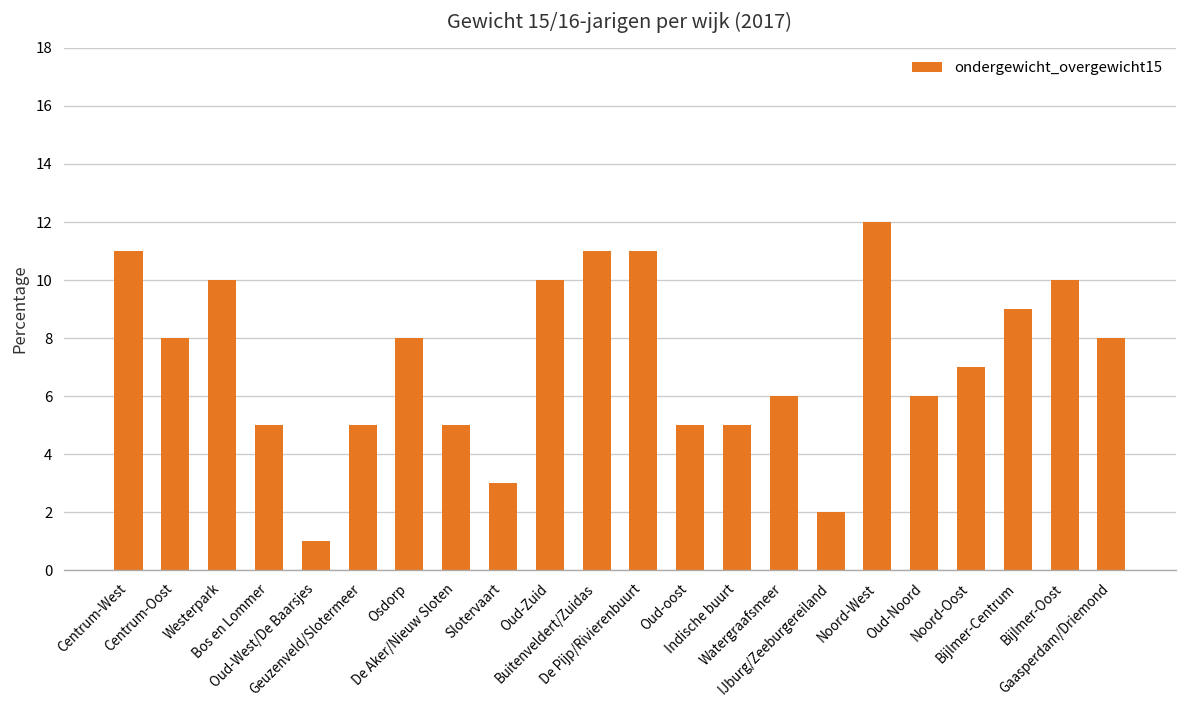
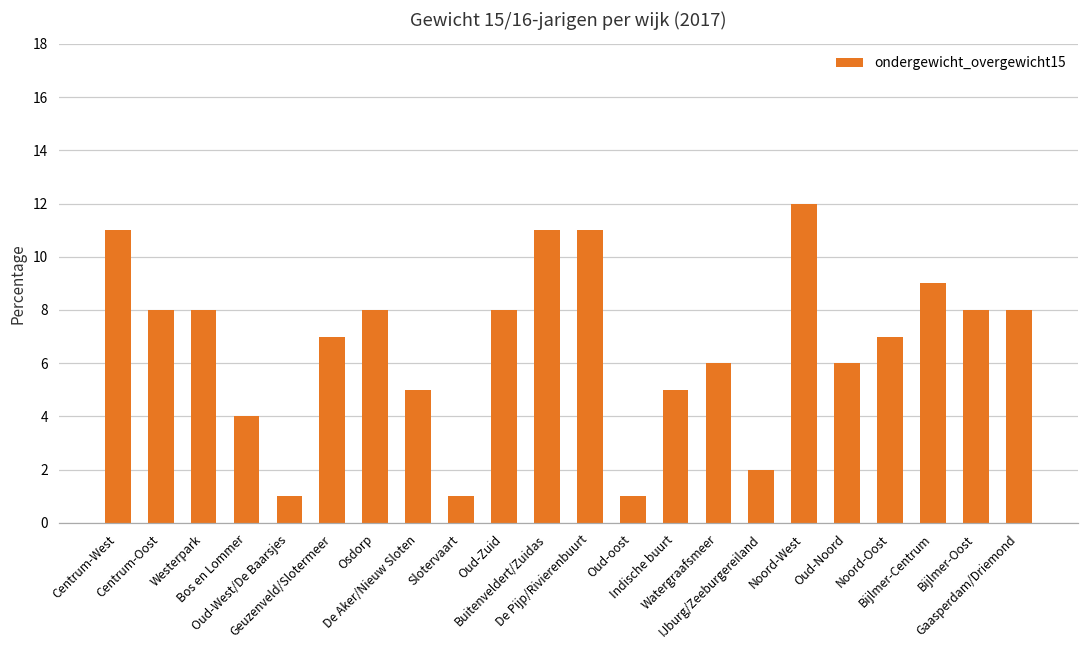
  {
    "Centrum-West": 11,
    "Centrum-Oost": 8,
-   "Westerpark": 10,
-   "Bos en Lommer": 5,
+   "Westerpark": 8,
+   "Bos en Lommer": 4,
    "Oud-West/De Baarsjes": 1,
-   "Geuzenveld/Slotermeer": 5,
+   "Geuzenveld/Slotermeer": 7,
    "Osdorp": 8,
    "De Aker/Nieuw Sloten": 5,
-   "Slotervaart": 3,
-   "Oud-Zuid": 10,
+   "Slotervaart": 1,
+   "Oud-Zuid": 8,
    "Buitenveldert/Zuidas": 11,
    "De Pijp/Rivierenbuurt": 11,
-   "Oud-oost": 5,
+   "Oud-oost": 1,
    "Indische buurt": 5,
    "Watergraafsmeer": 6,
    "IJburg/Zeeburgereiland": 2,
    "Noord-West": 12,
    "Oud-Noord": 6,
    "Noord-Oost": 7,
    "Bijlmer-Centrum": 9,
-   "Bijlmer-Oost": 10,
+   "Bijlmer-Oost": 8,
    "Gaasperdam/Driemond": 8
  }
